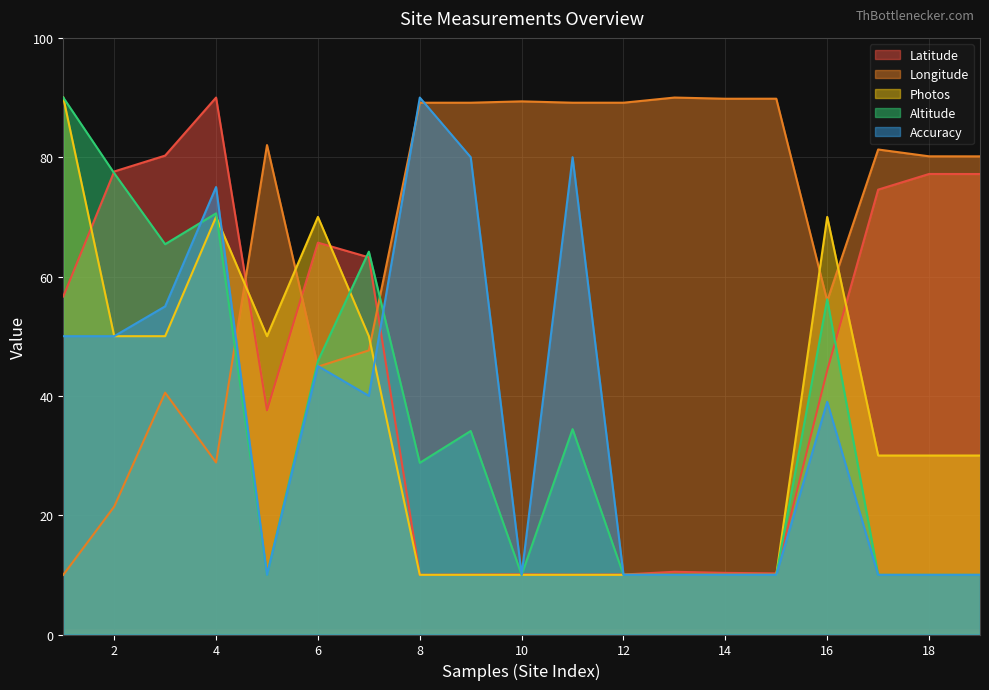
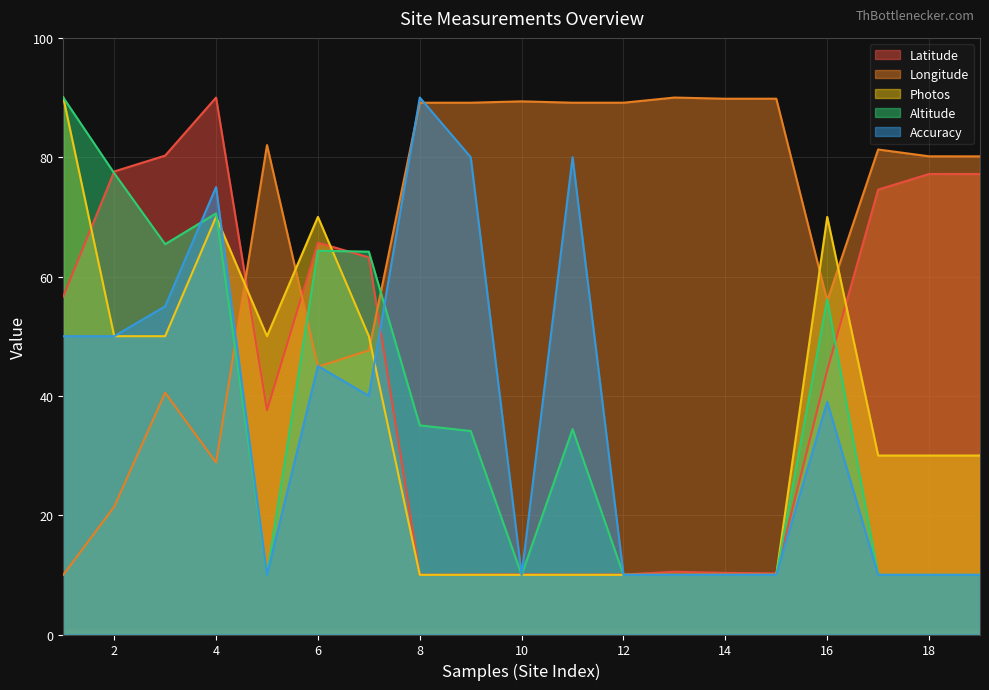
  {
    "Altitude": {
      "4": 71,
-     "6": 46,
-     "8": 29
+     "6": 64,
+     "8": 35
    },
    "Accuracy": {
      "4": 75,
      "8": 90,
      "16": 39
    }
  }
